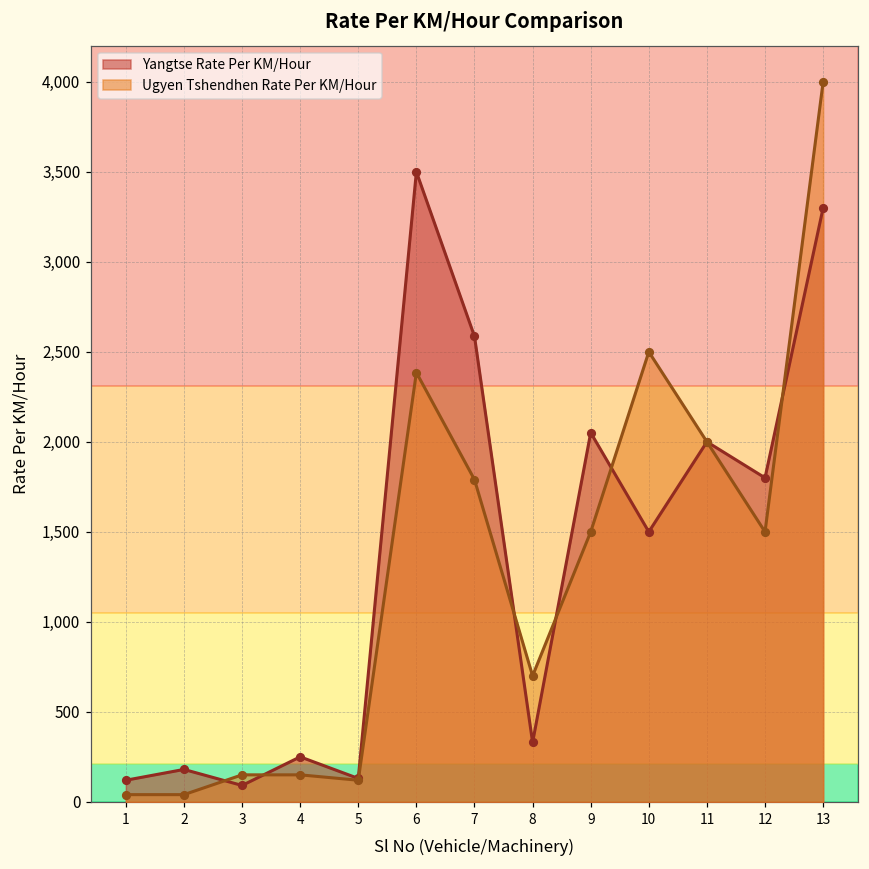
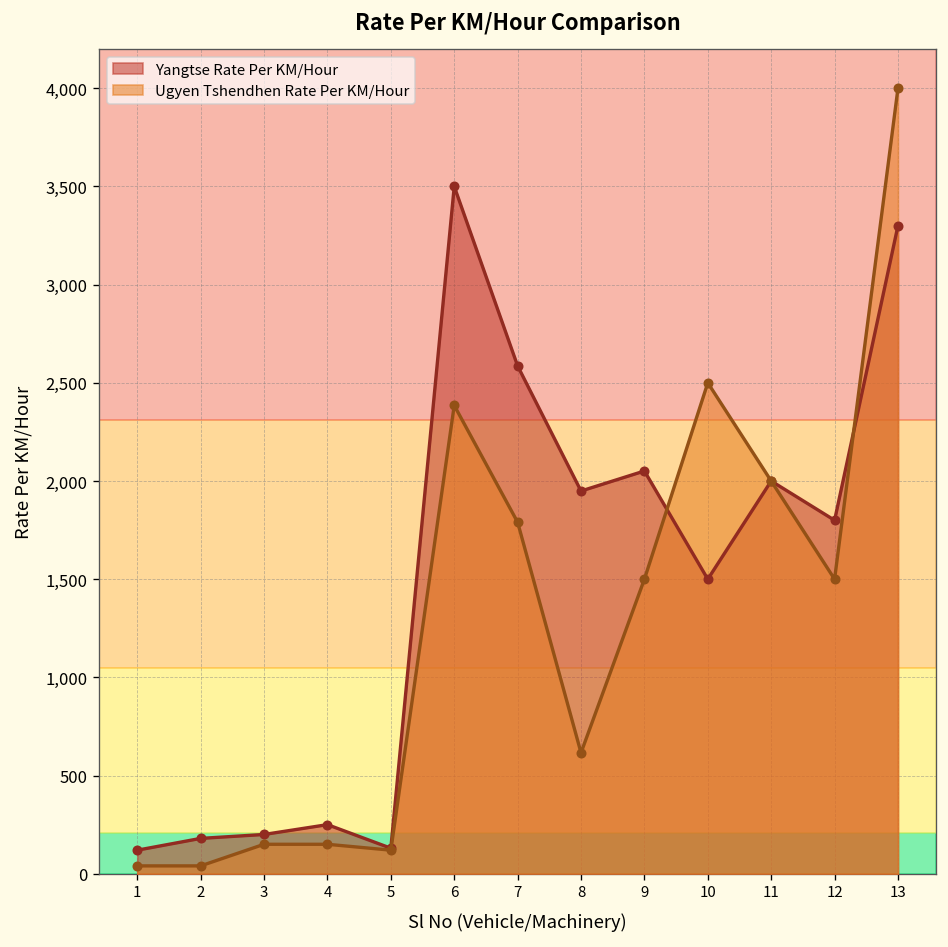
  {
    "Yangtse Rate Per KM/Hour": {
      "1": "120",
      "2": "180",
-     "3": "90",
+     "3": "200",
      "4": "250",
      "6": "3,500",
      "7": "2,590",
-     "8": "330",
+     "8": "1,950",
      "9": "2,050",
      "10": "1,500",
      "12": "1,800",
      "13": "3,300"
    },
    "Ugyen Tshendhen Rate Per KM/Hour": {
      "1": "40",
      "2": "40",
      "3": "150",
      "4": "150",
      "6": "2,390",
      "7": "1,790",
-     "8": "700",
+     "8": "620",
      "9": "1,500",
      "10": "2,500",
      "12": "1,500",
      "13": "4,000"
    }
  }
